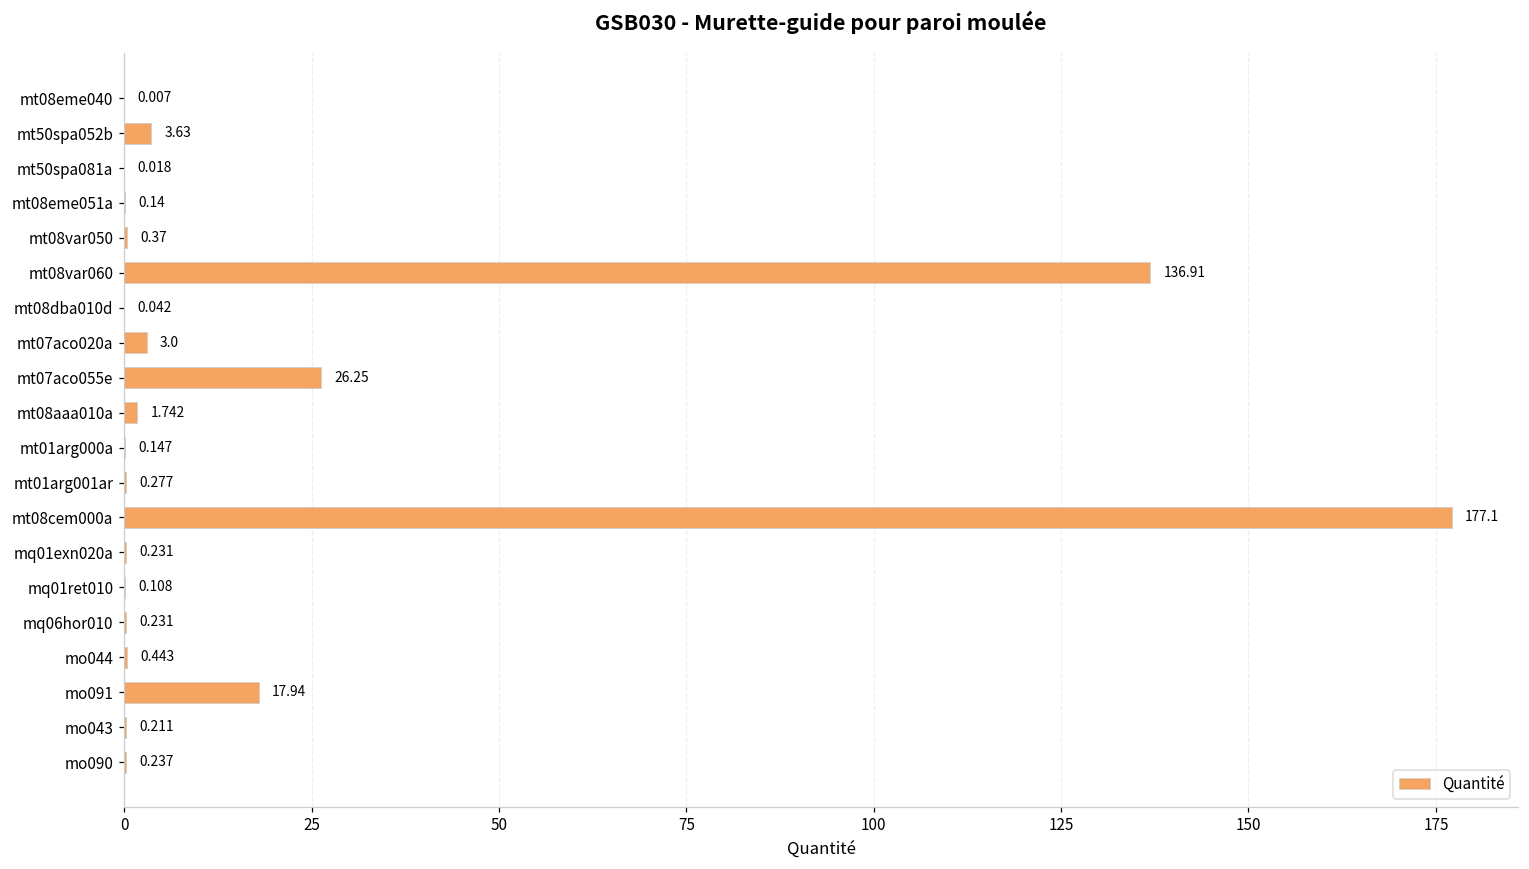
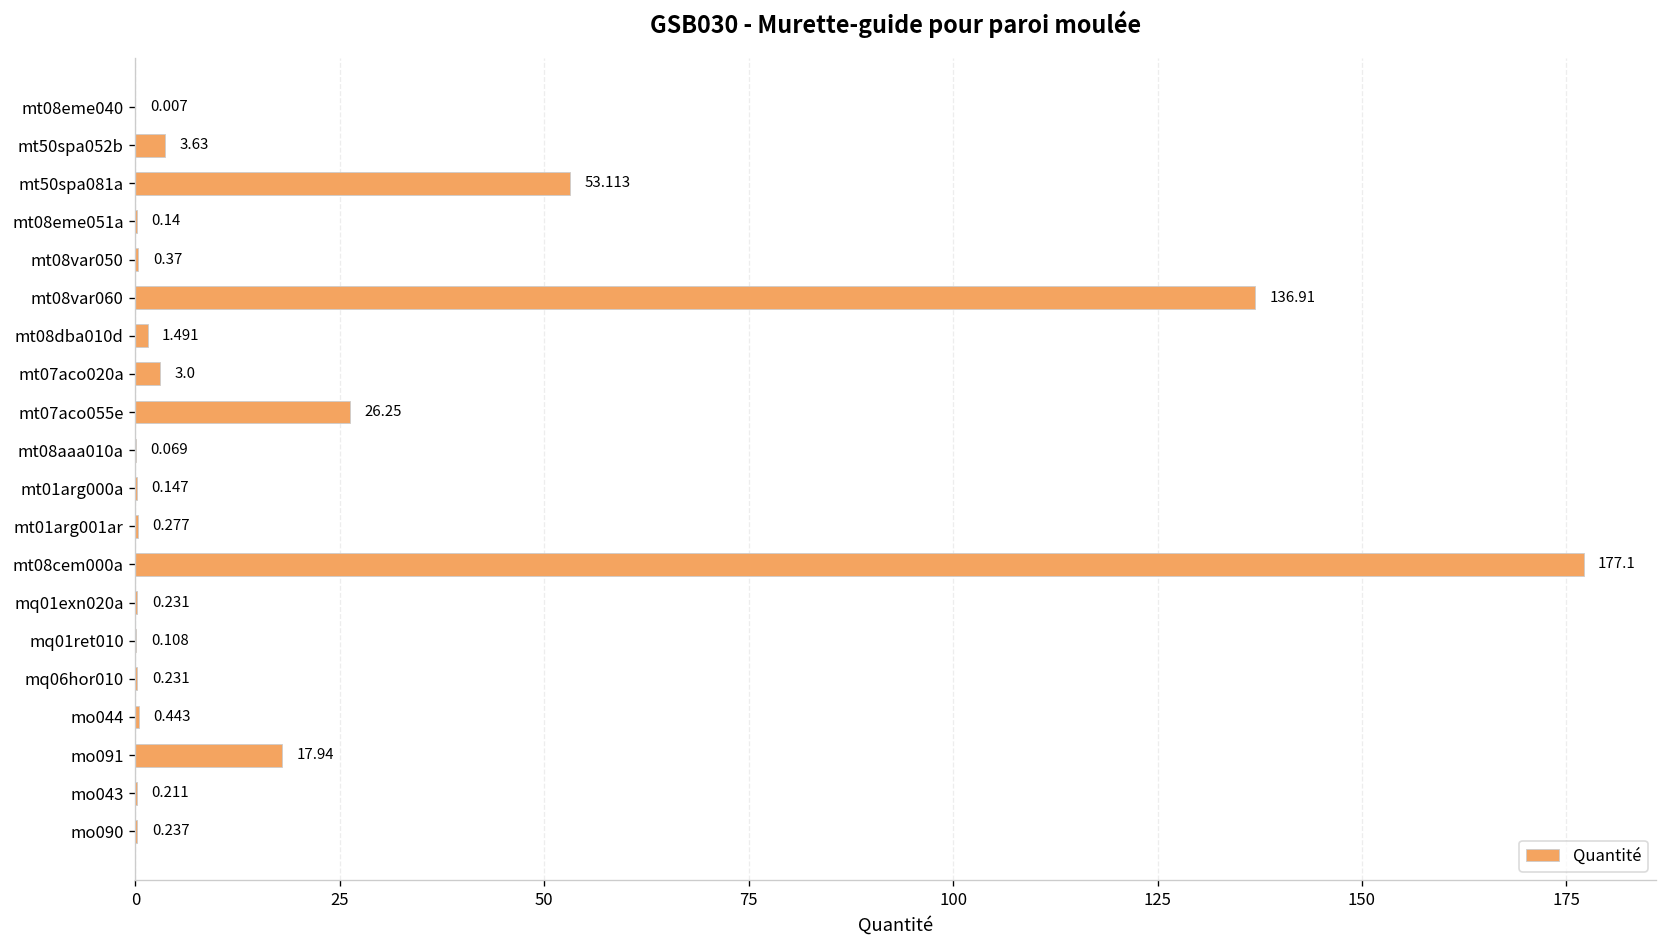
  {
    "mt08eme040": 0.007,
    "mt50spa052b": 3.63,
-   "mt50spa081a": 0.018,
+   "mt50spa081a": 53.113,
    "mt08eme051a": 0.14,
    "mt08var050": 0.37,
    "mt08var060": 136.91,
-   "mt08dba010d": 0.042,
+   "mt08dba010d": 1.491,
    "mt07aco020a": 3.0,
    "mt07aco055e": 26.25,
-   "mt08aaa010a": 1.742,
+   "mt08aaa010a": 0.069,
    "mt01arg000a": 0.147,
    "mt01arg001ar": 0.277,
    "mt08cem000a": 177.1,
    "mq01exn020a": 0.231,
    "mq01ret010": 0.108,
    "mq06hor010": 0.231,
    "mo044": 0.443,
    "mo091": 17.94,
    "mo043": 0.211,
    "mo090": 0.237
  }
